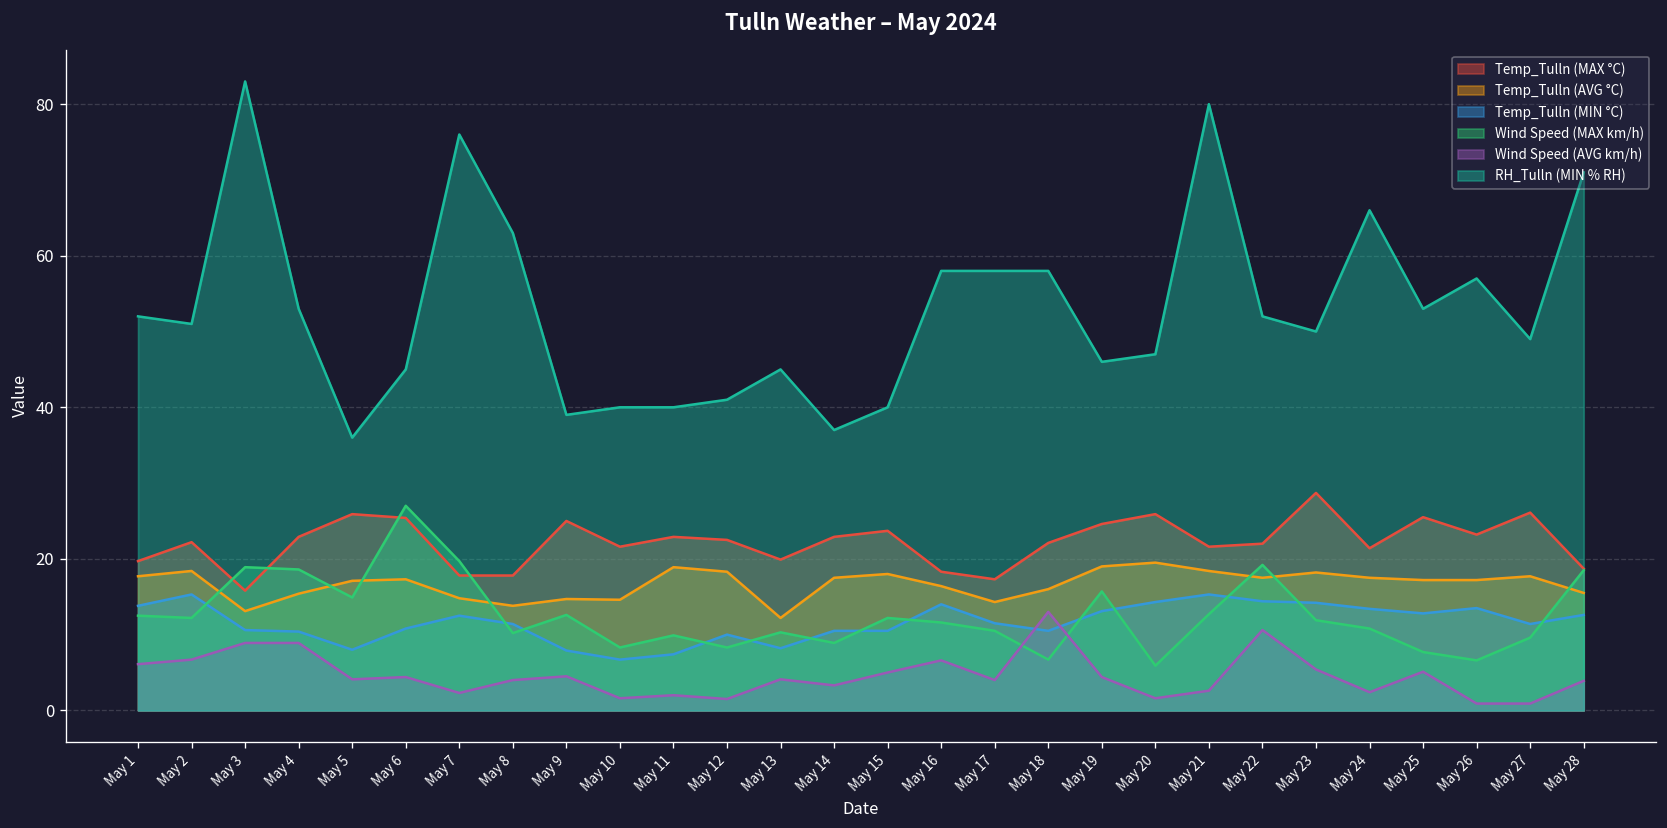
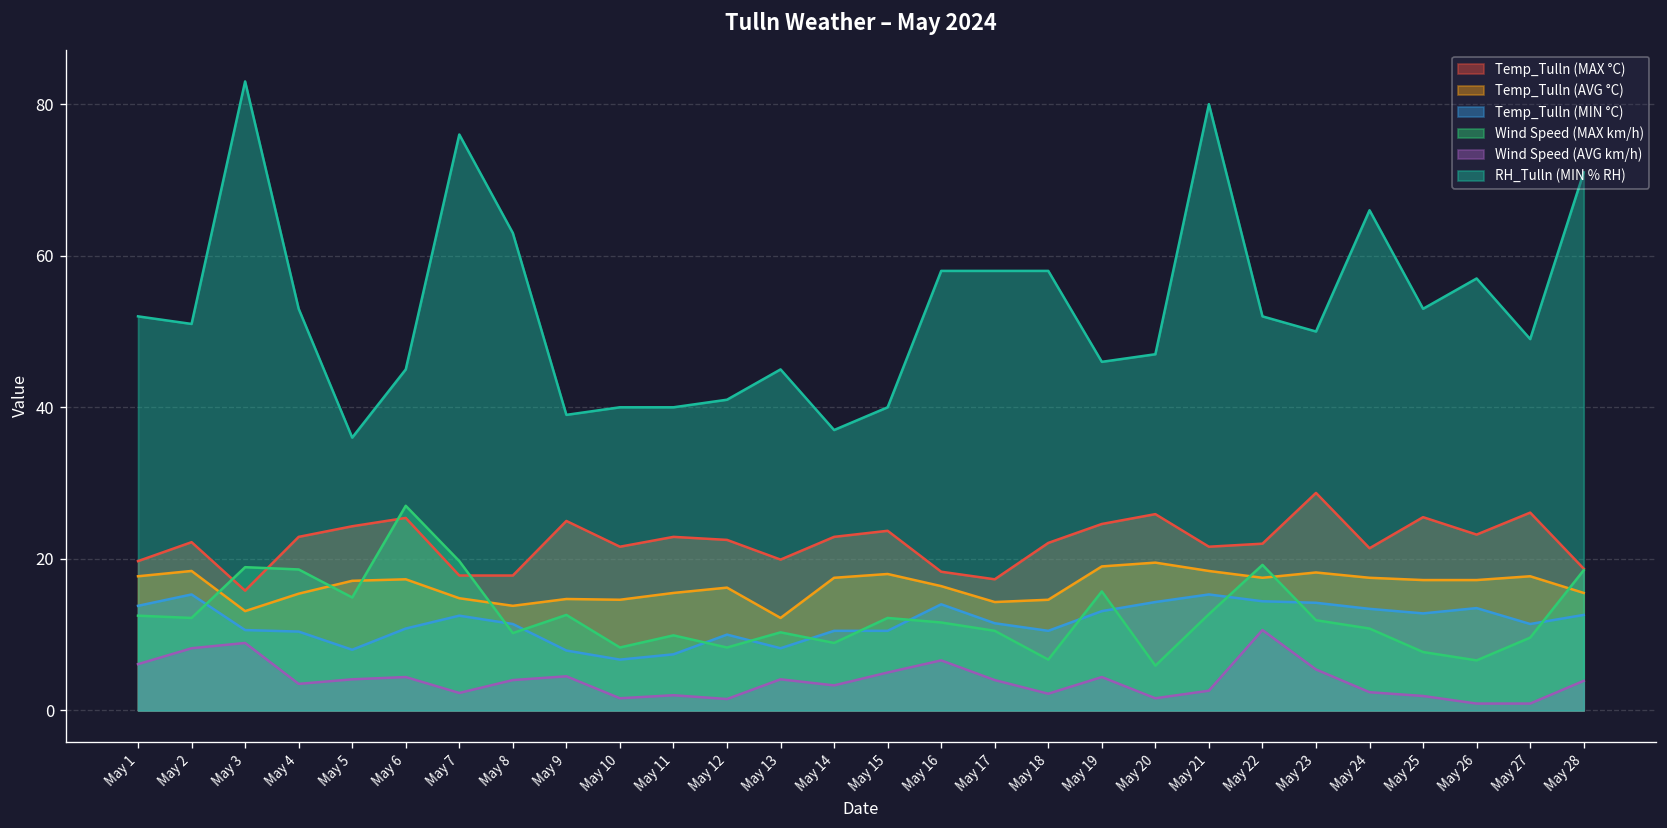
  {
    "Temp_Tulln (MAX °C)": {
      "May 1": 20,
      "May 2": 22,
      "May 3": 16,
      "May 4": 23,
-     "May 5": 26,
+     "May 5": 24,
      "May 6": 25,
      "May 7": 18,
      "May 8": 18,
      "May 9": 25,
      "May 10": 22,
      "May 11": 23,
      "May 12": 23,
      "May 13": 20,
      "May 14": 23,
      "May 15": 24,
      "May 16": 18,
      "May 17": 17,
      "May 18": 22,
      "May 19": 25,
      "May 20": 26,
      "May 21": 22,
      "May 22": 22,
      "May 23": 29,
      "May 24": 21,
      "May 25": 26,
      "May 26": 23,
      "May 27": 26
    },
    "Temp_Tulln (AVG °C)": {
      "May 1": 18,
      "May 2": 18,
      "May 3": 13,
      "May 4": 15,
      "May 5": 17,
      "May 6": 17,
      "May 7": 15,
      "May 8": 14,
      "May 9": 15,
      "May 10": 15,
-     "May 11": 19,
-     "May 12": 18,
+     "May 11": 16,
+     "May 12": 16,
      "May 13": 12,
      "May 14": 18,
      "May 15": 18,
      "May 16": 16,
      "May 17": 14,
-     "May 18": 16,
+     "May 18": 15,
      "May 19": 19,
      "May 20": 20,
      "May 21": 18,
      "May 22": 18,
      "May 23": 18,
      "May 24": 18,
      "May 25": 17,
      "May 26": 17,
      "May 27": 18,
      "May 28": 16
    },
    "Wind Speed (AVG km/h)": {
      "May 1": 6,
-     "May 2": 7,
+     "May 2": 8,
      "May 3": 9,
-     "May 4": 9,
+     "May 4": 4,
      "May 5": 4,
      "May 6": 4,
      "May 7": 2,
      "May 8": 4,
      "May 9": 5,
      "May 10": 2,
      "May 11": 2,
      "May 12": 2,
      "May 13": 4,
      "May 14": 3,
      "May 15": 5,
      "May 16": 7,
      "May 17": 4,
-     "May 18": 13,
+     "May 18": 2,
      "May 19": 4,
      "May 20": 2,
      "May 21": 3,
      "May 22": 11,
      "May 23": 5,
      "May 24": 2,
-     "May 25": 5,
+     "May 25": 2,
      "May 26": 1,
      "May 27": 1,
      "May 28": 4
    }
  }
